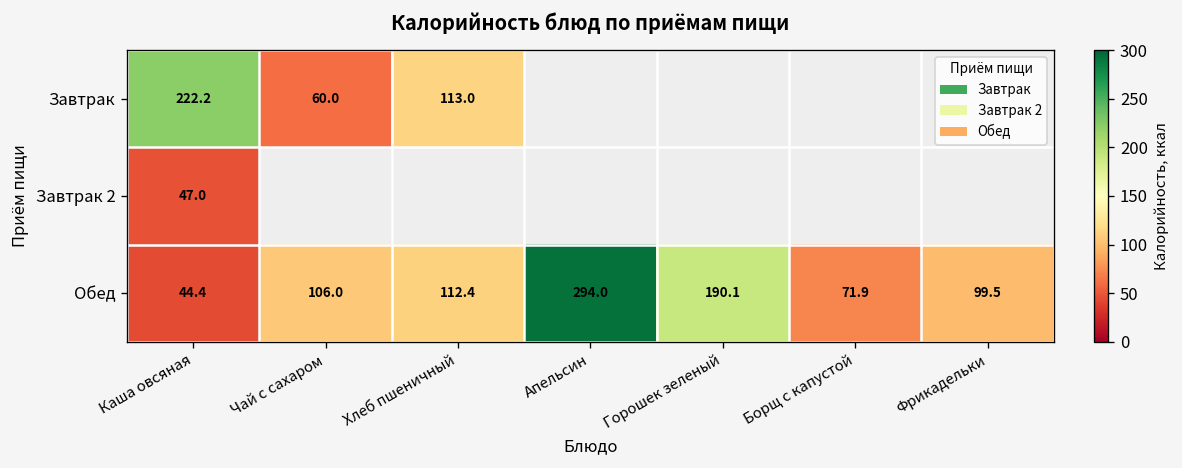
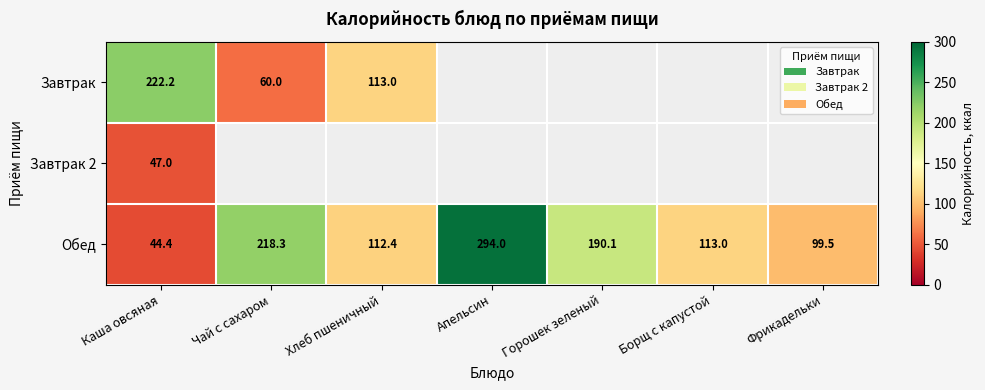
  {
    "Завтрак": {
      "Каша овсяная": 222.2,
      "Чай с сахаром": 60.0,
      "Хлеб пшеничный": 113.0
    },
    "Завтрак 2": {
      "Каша овсяная": 47.0
    },
    "Обед": {
      "Каша овсяная": 44.4,
-     "Чай с сахаром": 106.0,
+     "Чай с сахаром": 218.3,
      "Хлеб пшеничный": 112.4,
      "Апельсин": 294.0,
      "Горошек зеленый": 190.1,
-     "Борщ с капустой": 71.9,
+     "Борщ с капустой": 113.0,
      "Фрикадельки": 99.5
    }
  }
